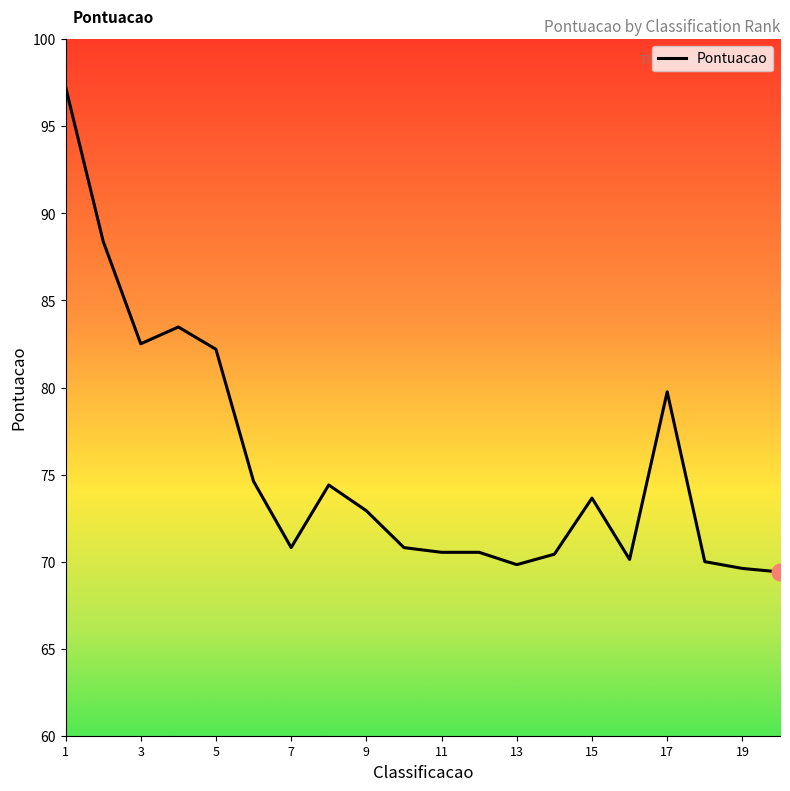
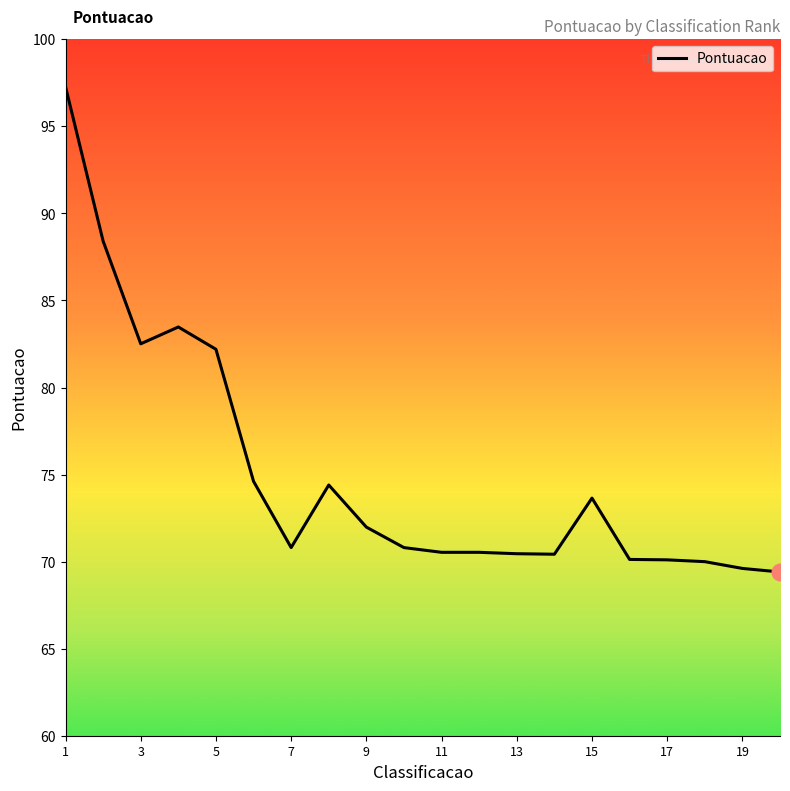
  {
    "Pontuacao": {
      "1": 97.3,
      "3": 82.5,
      "5": 82.2,
      "7": 70.8,
-     "9": 72.9,
+     "9": 72.0,
      "11": 70.5,
-     "13": 69.8,
+     "13": 70.5,
      "15": 73.6,
-     "17": 79.8,
+     "17": 70.1,
      "19": 69.6
    }
  }
